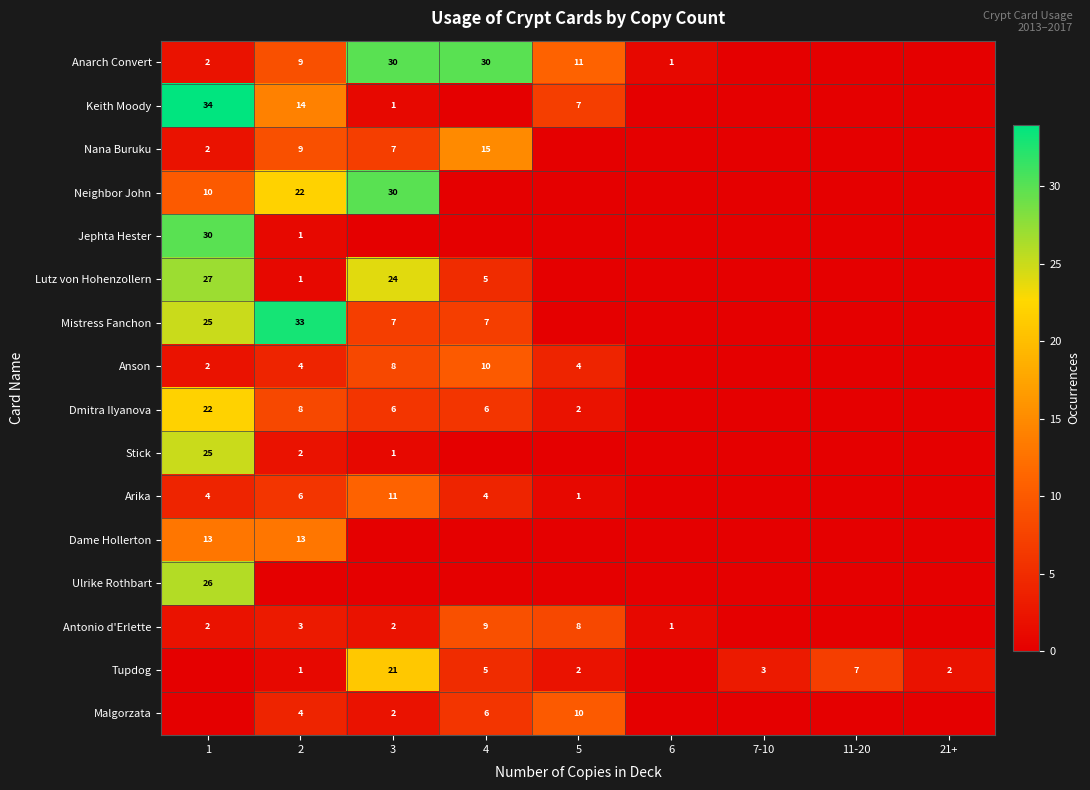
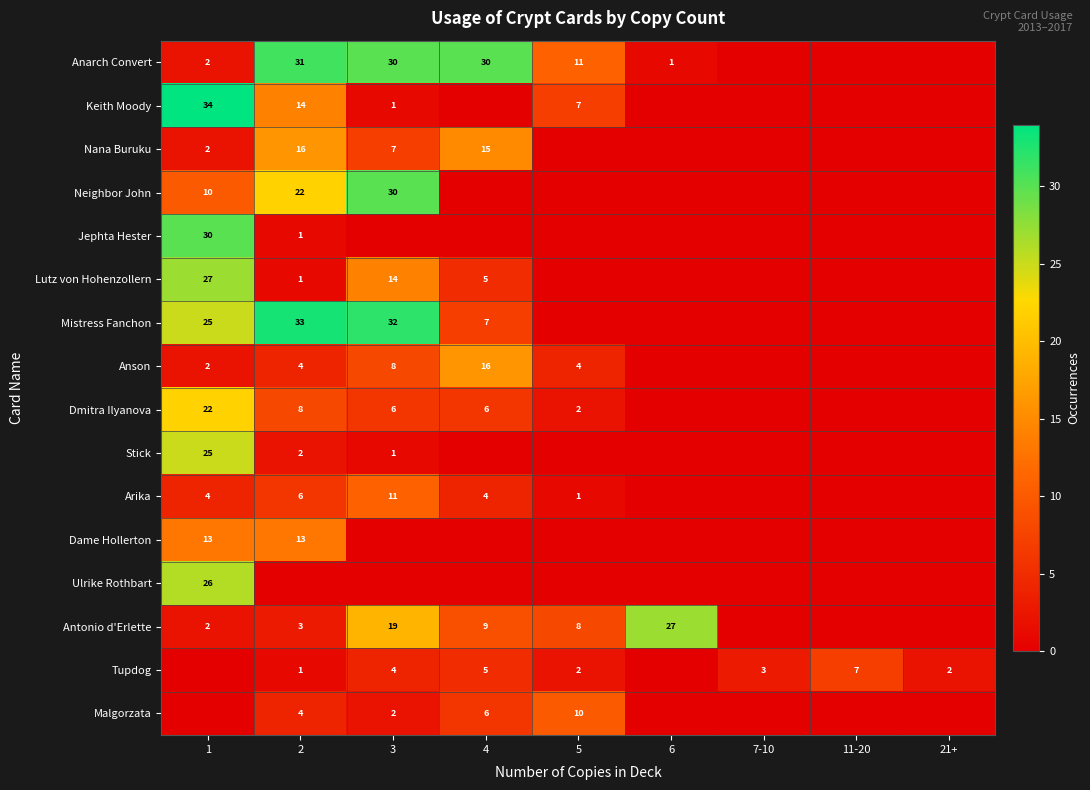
  {
    "Anarch Convert": {
      "1": 2,
-     "2": 9,
+     "2": 31,
      "3": 30,
      "4": 30,
      "5": 11,
      "6": 1
    },
    "Keith Moody": {
      "1": 34,
      "2": 14,
      "3": 1,
      "5": 7
    },
    "Nana Buruku": {
      "1": 2,
-     "2": 9,
+     "2": 16,
      "3": 7,
      "4": 15
    },
    "Neighbor John": {
      "1": 10,
      "2": 22,
      "3": 30
    },
    "Jephta Hester": {
      "1": 30,
      "2": 1
    },
    "Lutz von Hohenzollern": {
      "1": 27,
      "2": 1,
-     "3": 24,
+     "3": 14,
      "4": 5
    },
    "Mistress Fanchon": {
      "1": 25,
      "2": 33,
-     "3": 7,
+     "3": 32,
      "4": 7
    },
    "Anson": {
      "1": 2,
      "2": 4,
      "3": 8,
-     "4": 10,
+     "4": 16,
      "5": 4
    },
    "Dmitra Ilyanova": {
      "1": 22,
      "2": 8,
      "3": 6,
      "4": 6,
      "5": 2
    },
    "Stick": {
      "1": 25,
      "2": 2,
      "3": 1
    },
    "Arika": {
      "1": 4,
      "2": 6,
      "3": 11,
      "4": 4,
      "5": 1
    },
    "Dame Hollerton": {
      "1": 13,
      "2": 13
    },
    "Ulrike Rothbart": {
      "1": 26
    },
    "Antonio d'Erlette": {
      "1": 2,
      "2": 3,
-     "3": 2,
+     "3": 19,
      "4": 9,
      "5": 8,
-     "6": 1
+     "6": 27
    },
    "Tupdog": {
      "2": 1,
-     "3": 21,
+     "3": 4,
      "4": 5,
      "5": 2,
      "7-10": 3,
      "11-20": 7,
      "21+": 2
    },
    "Malgorzata": {
      "2": 4,
      "3": 2,
      "4": 6,
      "5": 10
    }
  }
